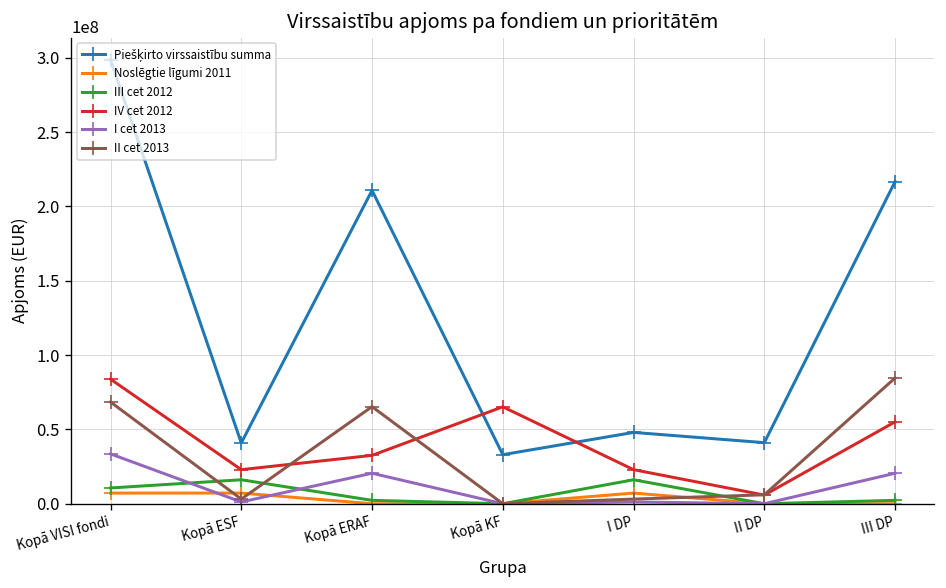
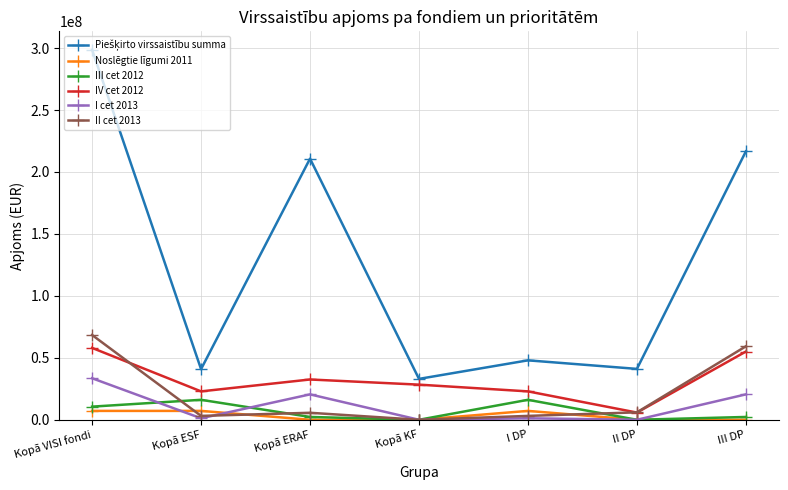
  {
    "Piešķirto virssaistību summa": {
      "Kopā ESF": 41000000,
      "Kopā ERAF": 211000000,
      "Kopā KF": 33000000,
      "I DP": 48000000,
      "II DP": 41000000,
      "III DP": 217000000
    },
    "Noslēgtie līgumi 2011": {
      "Kopā VISI fondi": 7000000,
      "Kopā ESF": 7000000,
      "Kopā ERAF": 0,
      "I DP": 7000000,
      "III DP": 0
    },
    "III cet 2012": {
      "Kopā VISI fondi": 11000000,
      "Kopā ESF": 16000000,
      "Kopā ERAF": 2000000,
      "I DP": 16000000,
      "III DP": 2000000
    },
    "IV cet 2012": {
-     "Kopā VISI fondi": 84000000,
+     "Kopā VISI fondi": 58000000,
      "Kopā ESF": 23000000,
      "Kopā ERAF": 33000000,
-     "Kopā KF": 65000000,
+     "Kopā KF": 28000000,
      "I DP": 23000000,
      "III DP": 55000000
    },
    "I cet 2013": {
      "Kopā VISI fondi": 34000000,
      "Kopā ERAF": 20000000,
      "III DP": 20000000
    },
    "II cet 2013": {
      "Kopā VISI fondi": 68000000,
-     "Kopā ERAF": 65000000,
-     "III DP": 85000000
+     "Kopā ERAF": 6000000,
+     "III DP": 59000000
    }
  }
